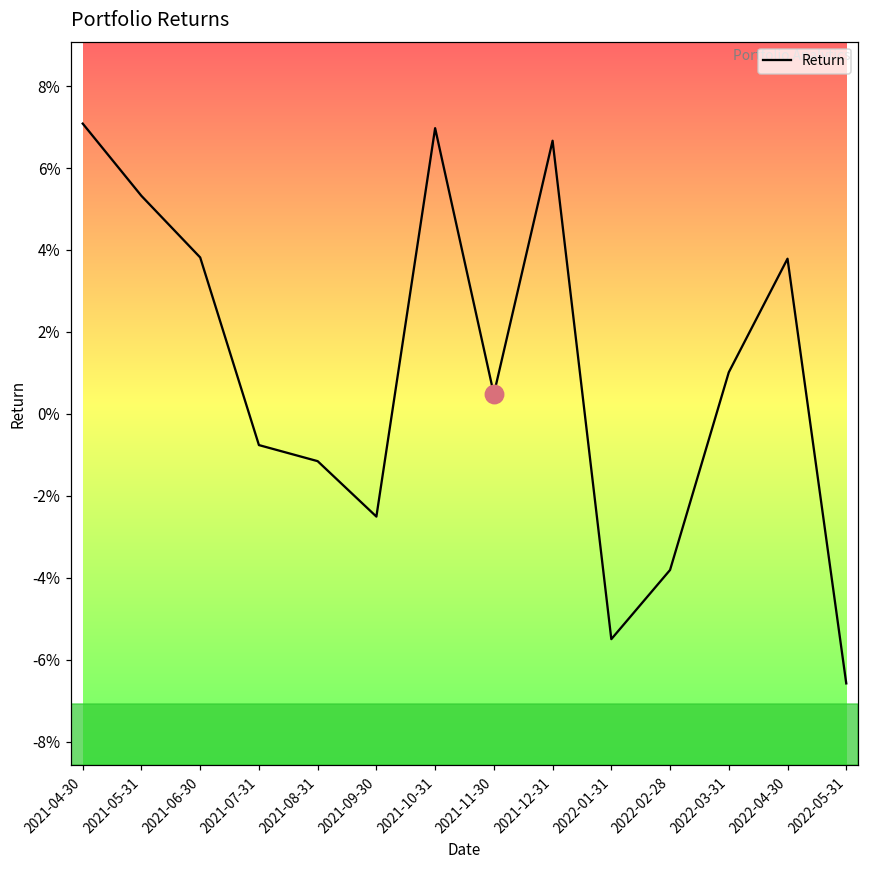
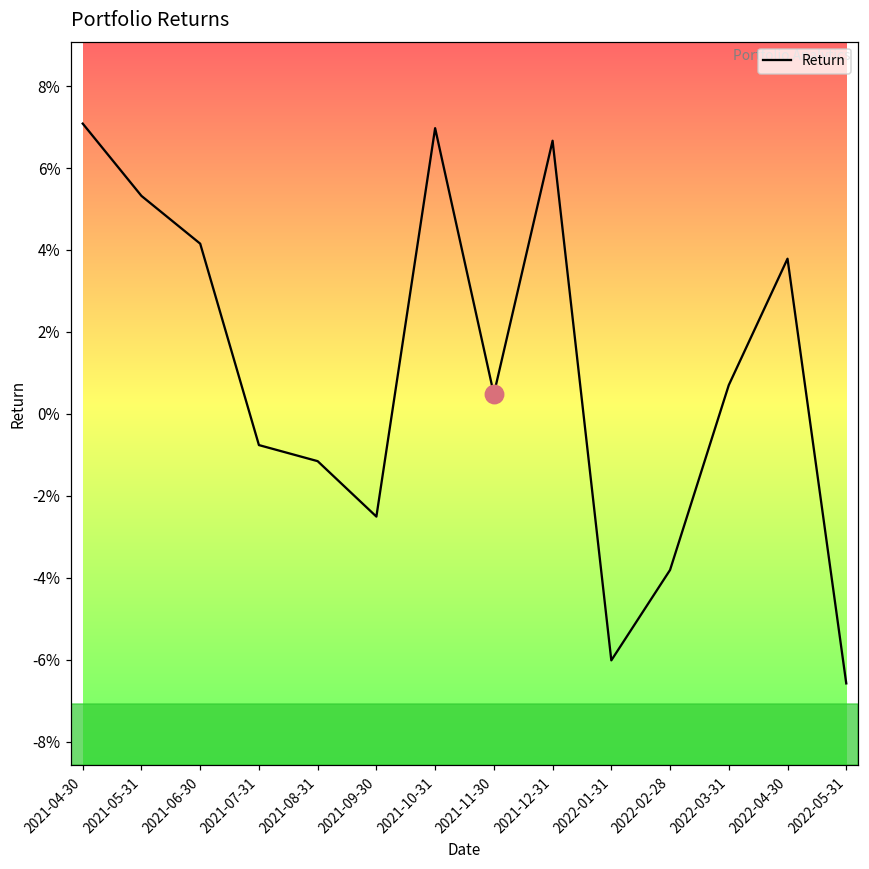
  {
    "Return": {
      "2021-04-30": "7.1%",
      "2021-05-31": "5.3%",
-     "2021-06-30": "3.8%",
+     "2021-06-30": "4.2%",
      "2021-07-31": "-0.8%",
      "2021-08-31": "-1.2%",
      "2021-09-30": "-2.5%",
      "2021-10-31": "7.0%",
      "2021-12-31": "6.7%",
-     "2022-01-31": "-5.5%",
+     "2022-01-31": "-6.0%",
      "2022-02-28": "-3.8%",
-     "2022-03-31": "1.0%",
+     "2022-03-31": "0.7%",
      "2022-04-30": "3.8%",
      "2022-05-31": "-6.6%"
    }
  }
